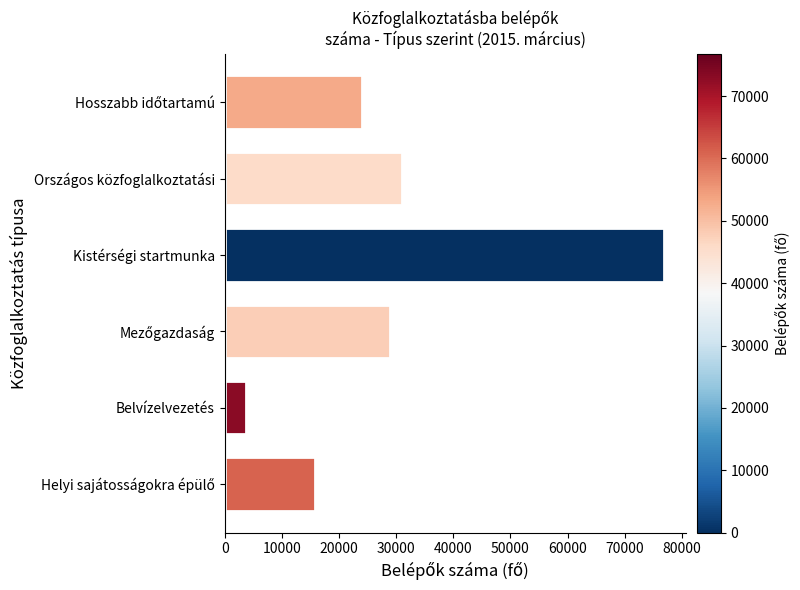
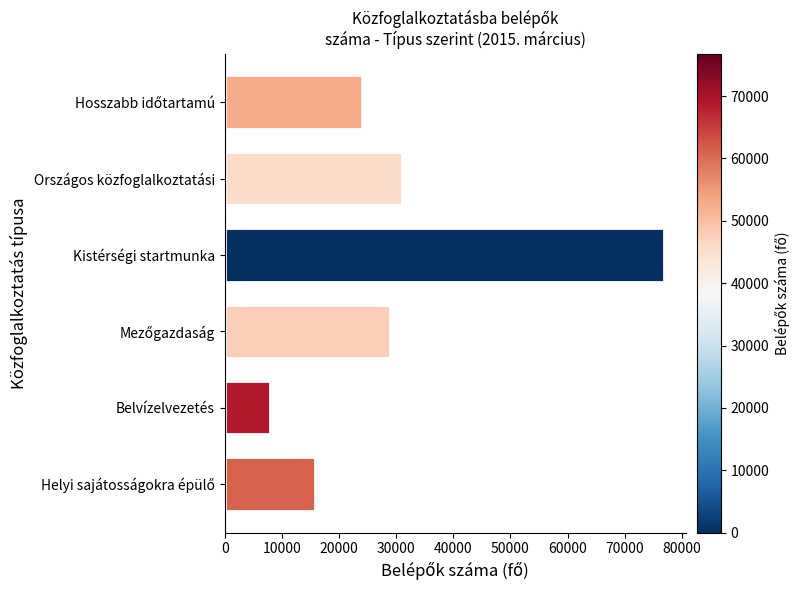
  {
    "Hosszabb időtartamú": 24000,
    "Országos közfoglalkoztatási": 31000,
    "Kistérségi startmunka": 77000,
    "Mezőgazdaság": 29000,
-   "Belvízelvezetés": 4000,
+   "Belvízelvezetés": 8000,
    "Helyi sajátosságokra épülő": 16000
  }
